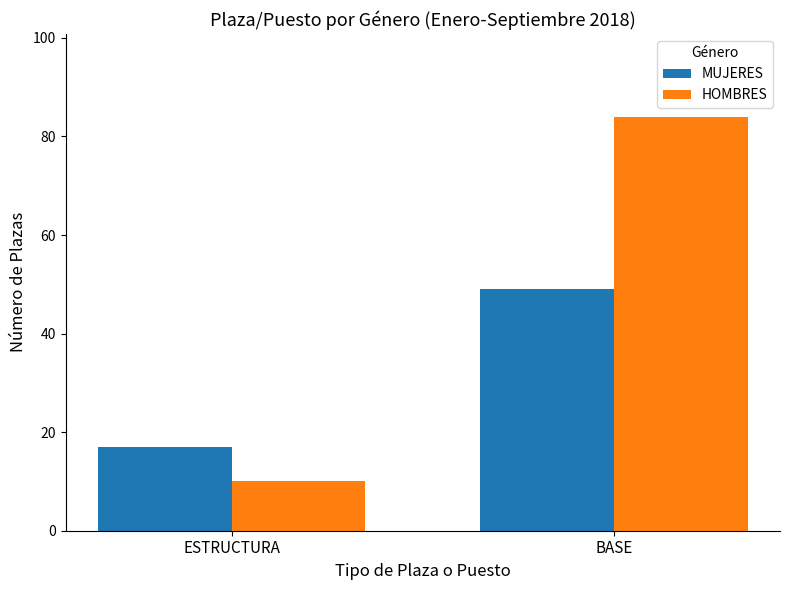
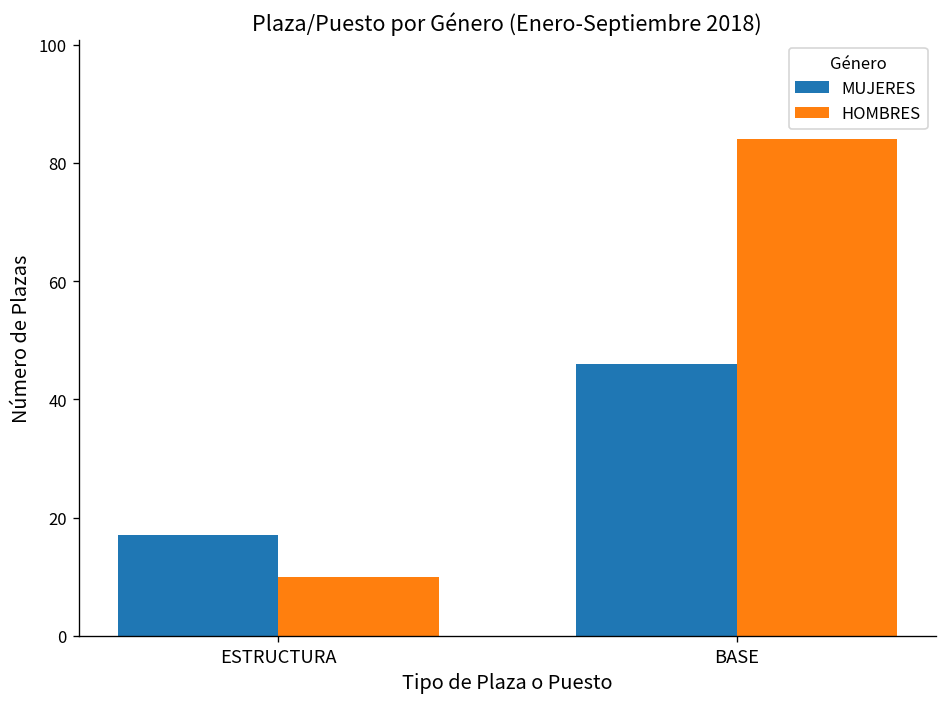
  {
    "MUJERES": {
      "ESTRUCTURA": 17,
-     "BASE": 49
+     "BASE": 46
    },
    "HOMBRES": {
      "ESTRUCTURA": 10,
      "BASE": 84
    }
  }
